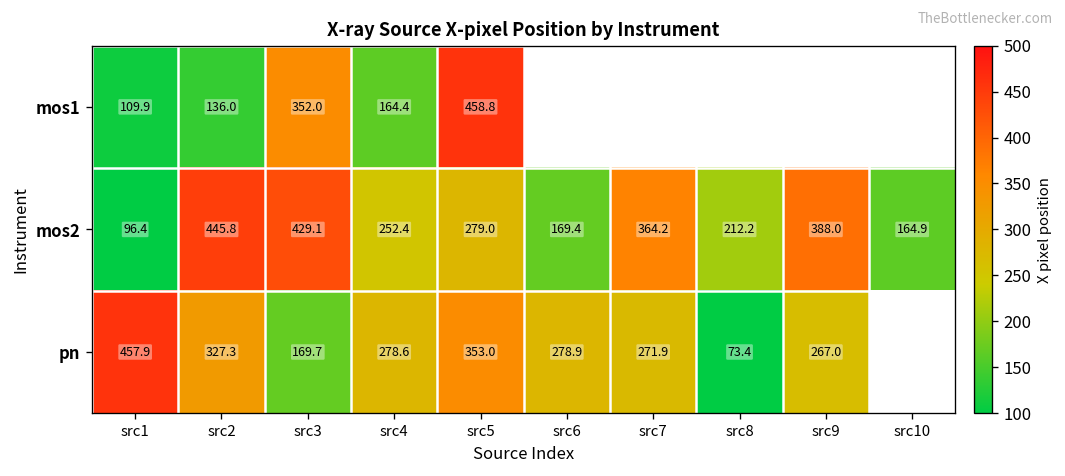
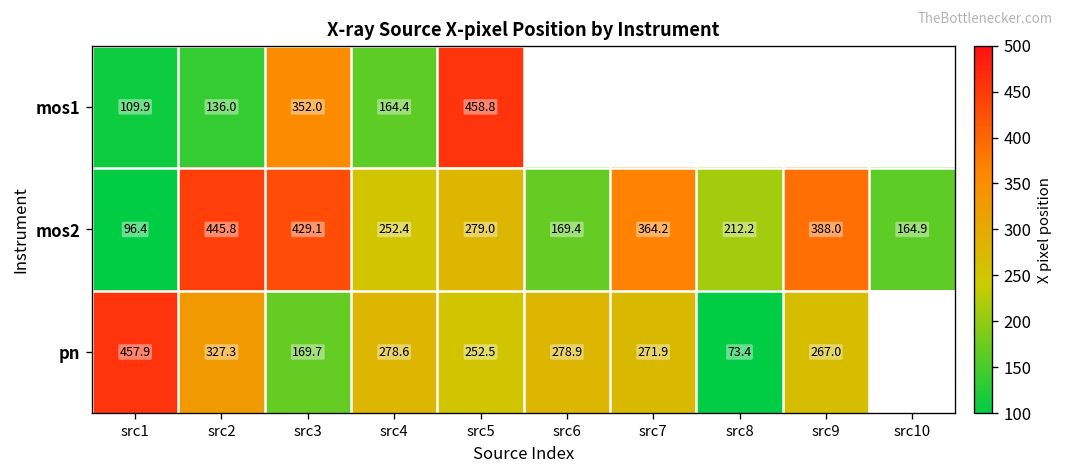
  {
    "pn": {
-     "src5": 353.0
+     "src5": 252.5
    }
  }
